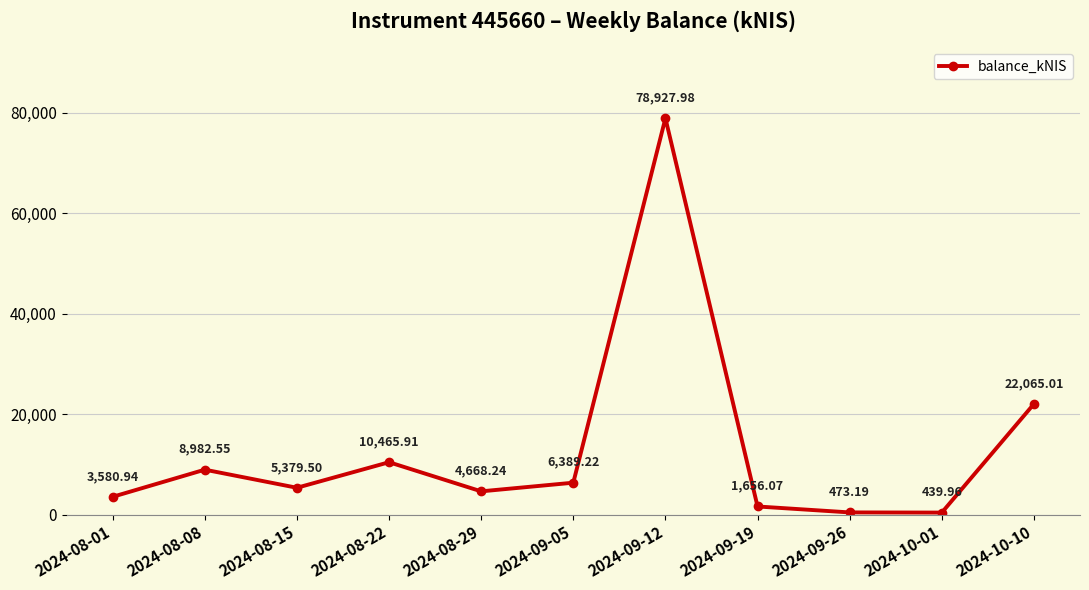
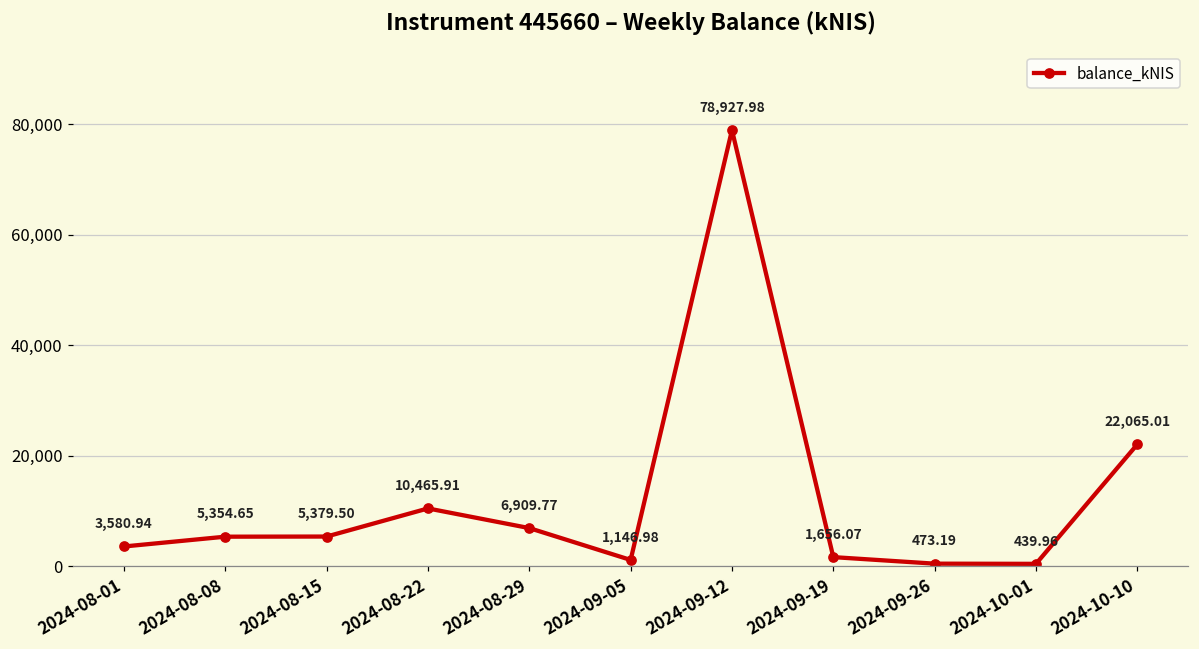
  {
    "2024-08-01": "3,580.94",
-   "2024-08-08": "8,982.55",
+   "2024-08-08": "5,354.65",
    "2024-08-15": "5,379.50",
    "2024-08-22": "10,465.91",
-   "2024-08-29": "4,668.24",
-   "2024-09-05": "6,389.22",
+   "2024-08-29": "6,909.77",
+   "2024-09-05": "1,146.98",
    "2024-09-12": "78,927.98",
    "2024-09-19": "1,656.07",
    "2024-09-26": "473.19",
    "2024-10-01": "439.96",
    "2024-10-10": "22,065.01"
  }
